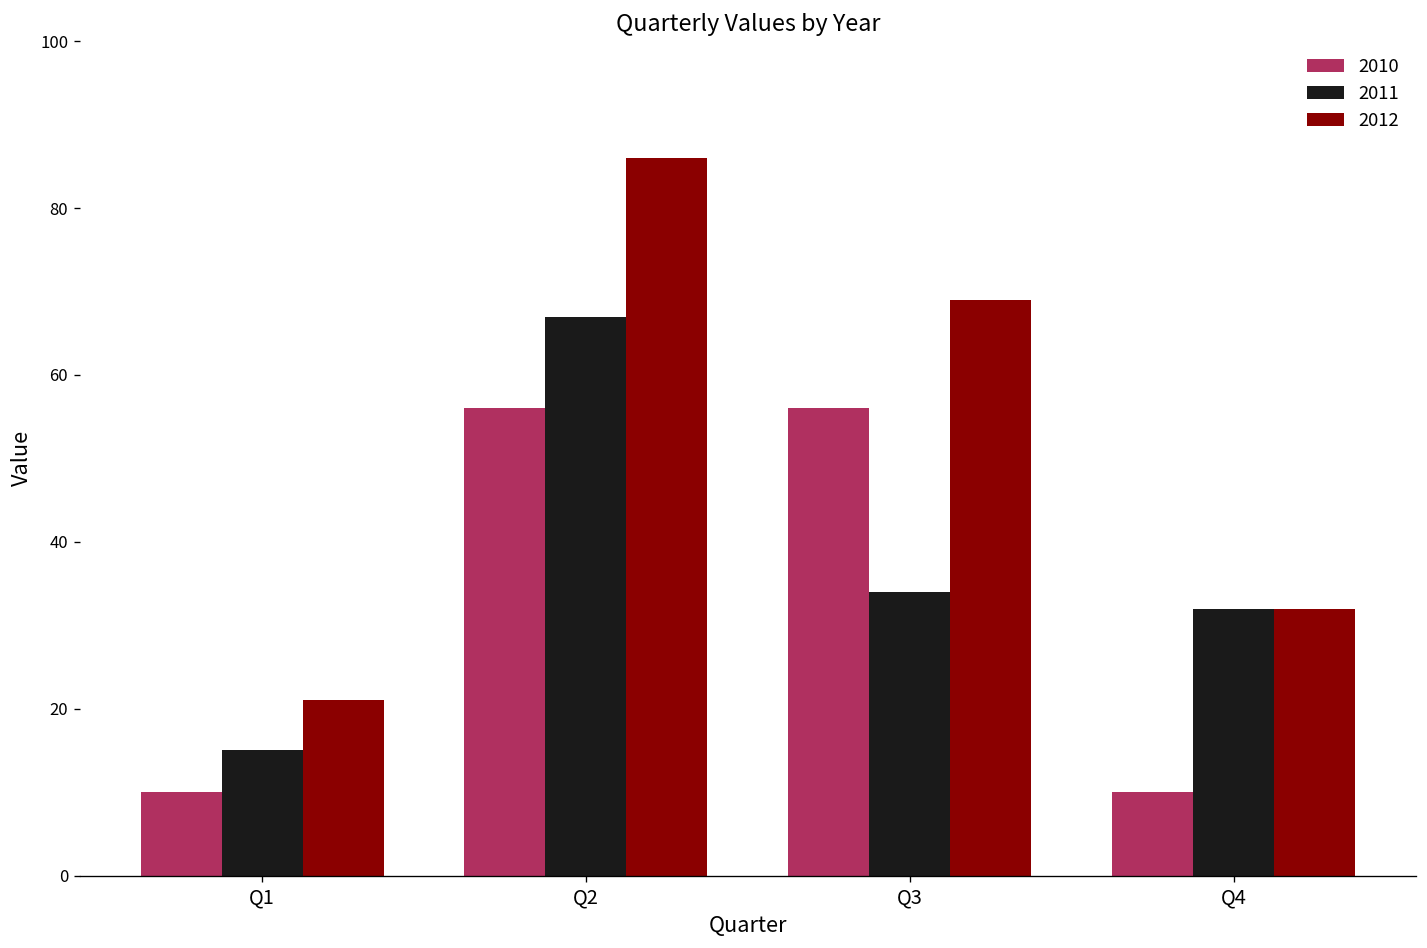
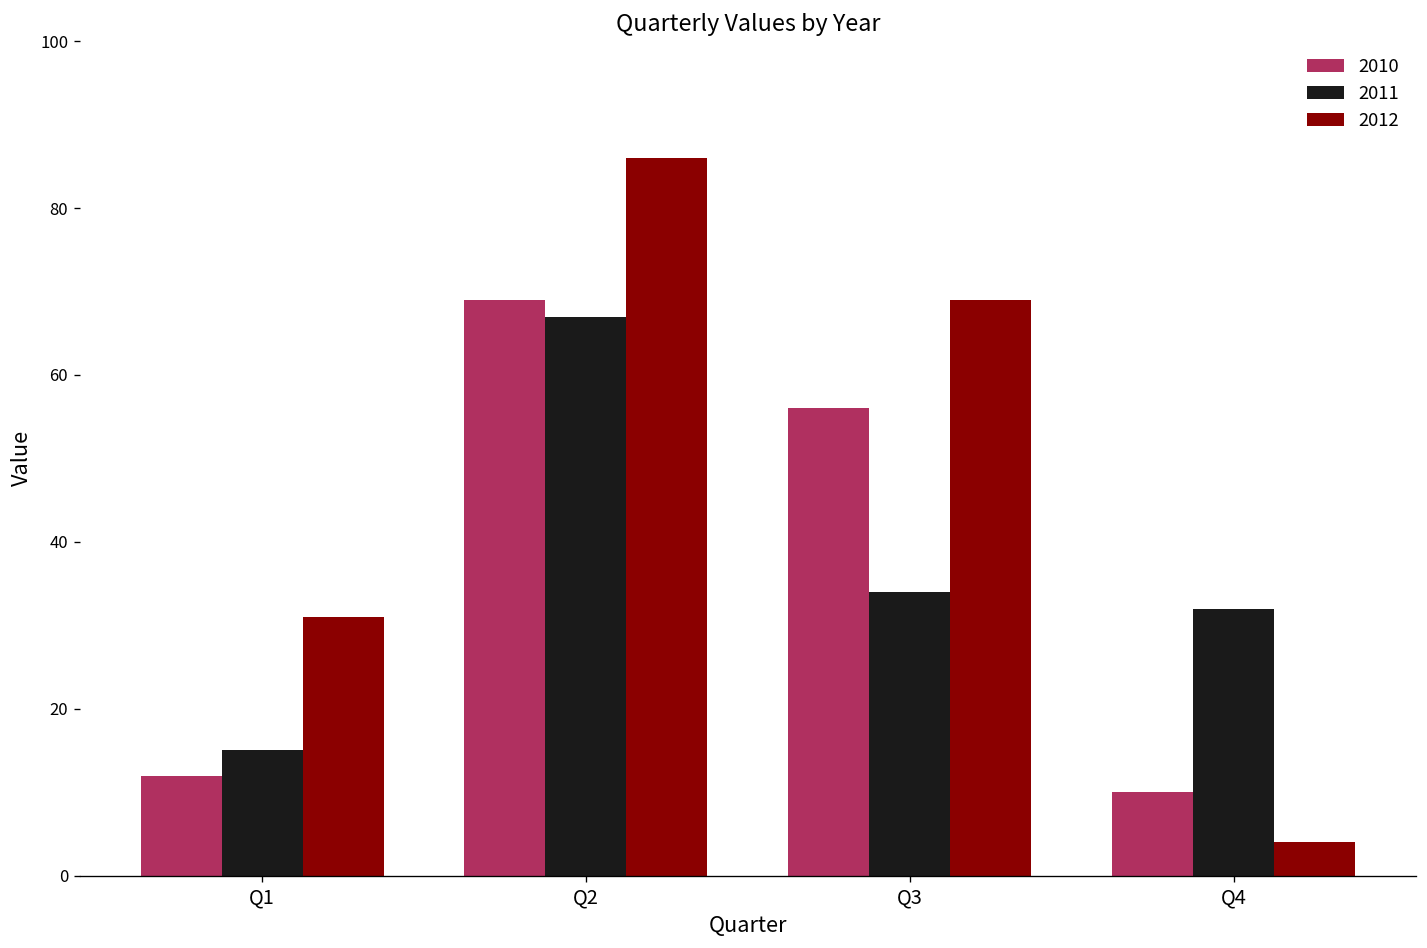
  {
    "2010": {
-     "Q1": 10,
-     "Q2": 56,
+     "Q1": 12,
+     "Q2": 69,
      "Q3": 56,
      "Q4": 10
    },
    "2011": {
      "Q1": 15,
      "Q2": 67,
      "Q3": 34,
      "Q4": 32
    },
    "2012": {
-     "Q1": 21,
+     "Q1": 31,
      "Q2": 86,
      "Q3": 69,
-     "Q4": 32
+     "Q4": 4
    }
  }
